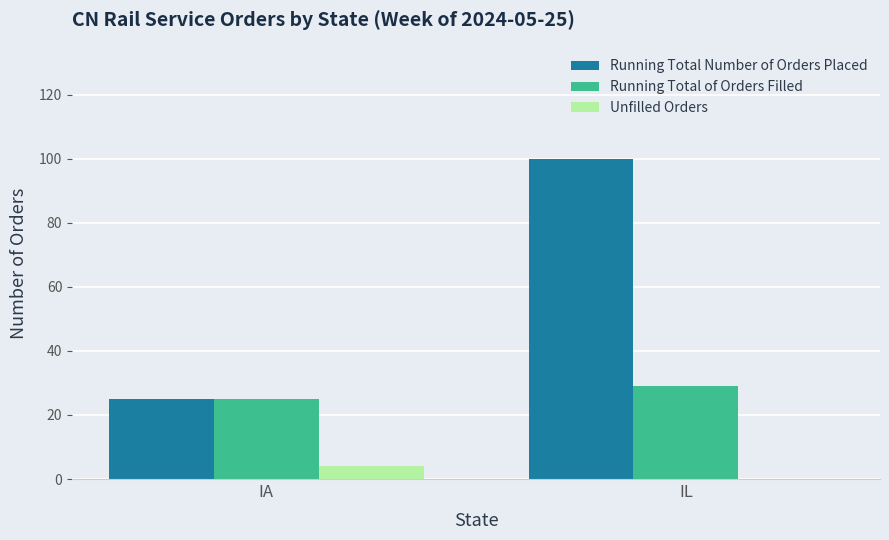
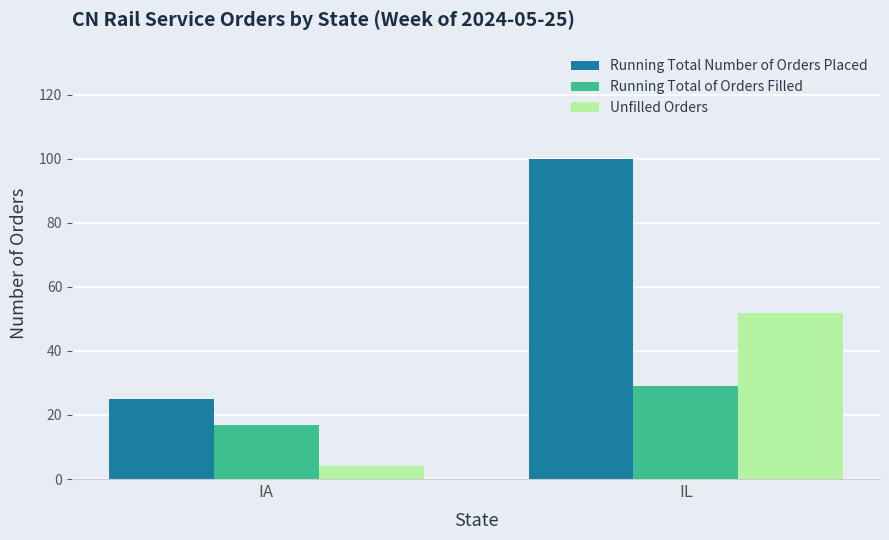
  {
    "Running Total Number of Orders Placed": {
      "IA": 25,
      "IL": 100
    },
    "Running Total of Orders Filled": {
-     "IA": 25,
+     "IA": 17,
      "IL": 29
    },
    "Unfilled Orders": {
      "IA": 4,
-     "IL": 0
+     "IL": 52
    }
  }
